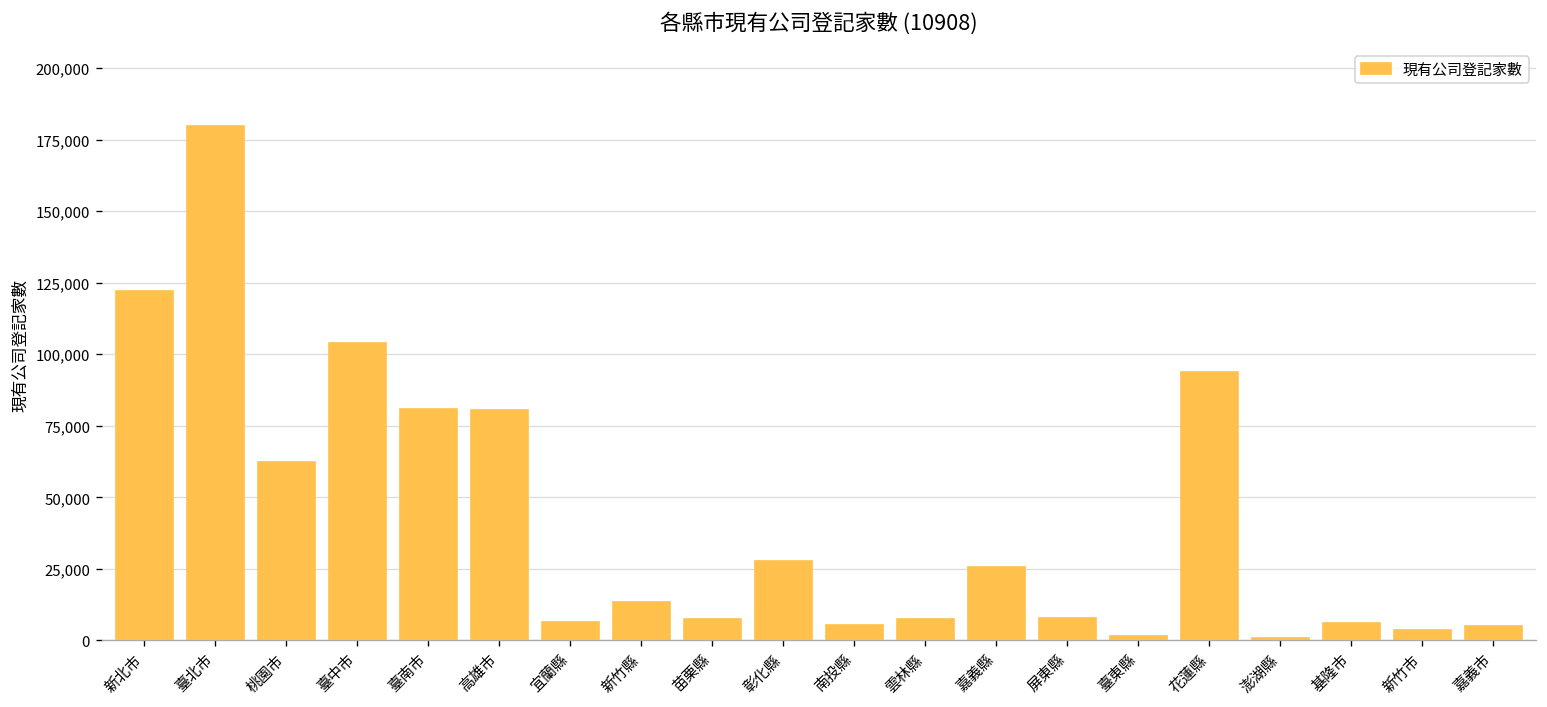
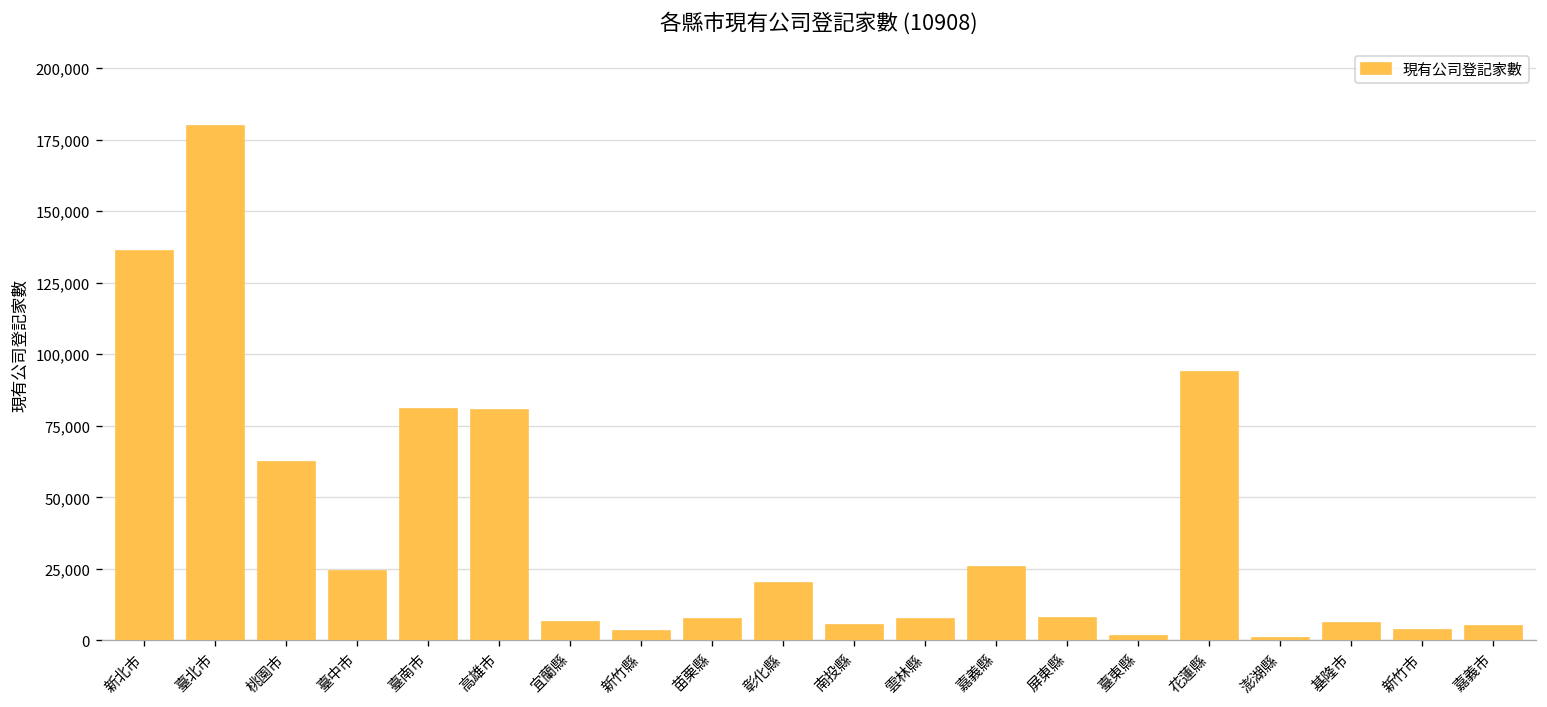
  {
-   "新北市": "122,000",
+   "新北市": "136,000",
    "臺北市": "180,000",
    "桃園市": "62,000",
-   "臺中市": "104,000",
+   "臺中市": "24,000",
    "臺南市": "81,000",
    "高雄市": "80,000",
    "宜蘭縣": "6,000",
-   "新竹縣": "14,000",
+   "新竹縣": "3,000",
    "苗栗縣": "8,000",
-   "彰化縣": "28,000",
+   "彰化縣": "20,000",
    "南投縣": "5,000",
    "雲林縣": "8,000",
    "嘉義縣": "26,000",
    "屏東縣": "8,000",
    "臺東縣": "2,000",
    "花蓮縣": "94,000",
    "基隆市": "6,000",
    "新竹市": "4,000",
    "嘉義市": "5,000"
  }
